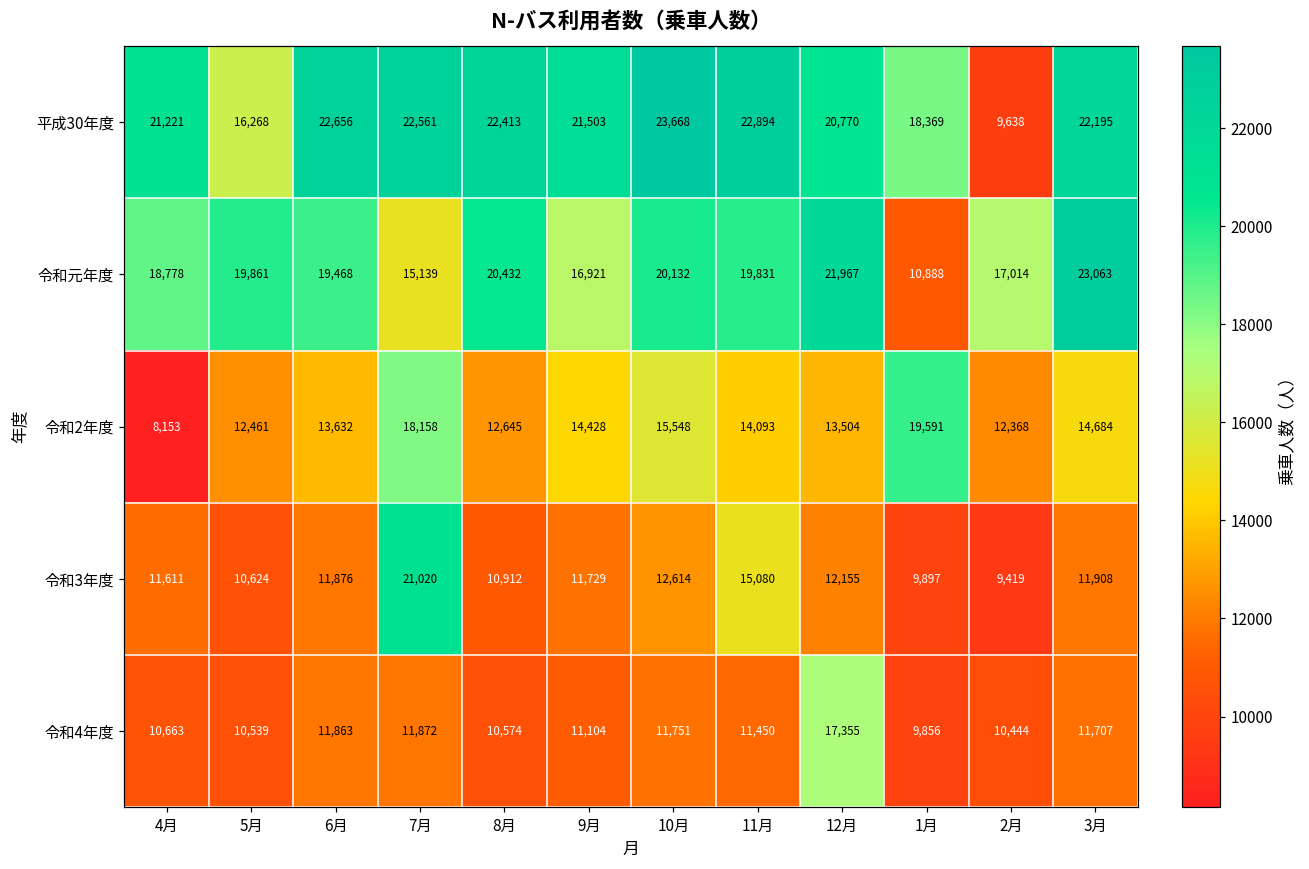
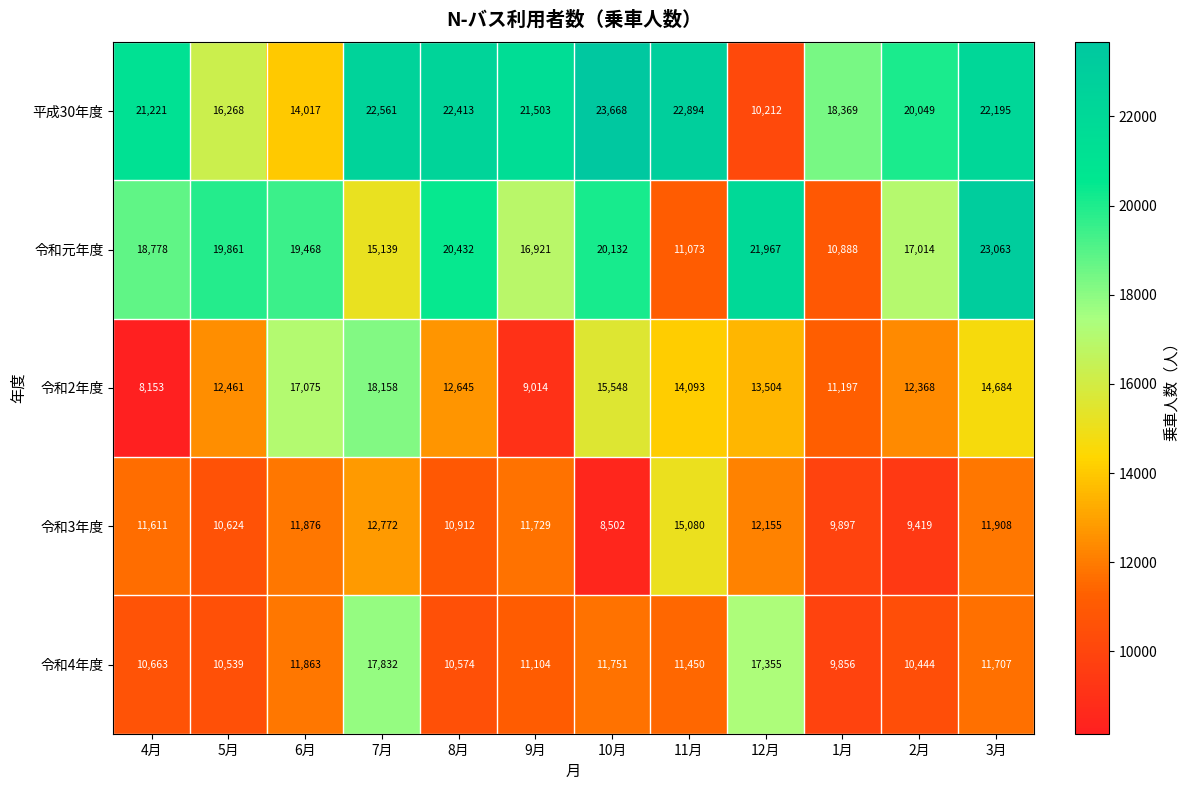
  {
    "平成30年度": {
      "4月": "21,221",
      "5月": "16,268",
-     "6月": "22,656",
+     "6月": "14,017",
      "7月": "22,561",
      "8月": "22,413",
      "9月": "21,503",
      "10月": "23,668",
      "11月": "22,894",
-     "12月": "20,770",
+     "12月": "10,212",
      "1月": "18,369",
-     "2月": "9,638",
+     "2月": "20,049",
      "3月": "22,195"
    },
    "令和元年度": {
      "4月": "18,778",
      "5月": "19,861",
      "6月": "19,468",
      "7月": "15,139",
      "8月": "20,432",
      "9月": "16,921",
      "10月": "20,132",
-     "11月": "19,831",
+     "11月": "11,073",
      "12月": "21,967",
      "1月": "10,888",
      "2月": "17,014",
      "3月": "23,063"
    },
    "令和2年度": {
      "4月": "8,153",
      "5月": "12,461",
-     "6月": "13,632",
+     "6月": "17,075",
      "7月": "18,158",
      "8月": "12,645",
-     "9月": "14,428",
+     "9月": "9,014",
      "10月": "15,548",
      "11月": "14,093",
      "12月": "13,504",
-     "1月": "19,591",
+     "1月": "11,197",
      "2月": "12,368",
      "3月": "14,684"
    },
    "令和3年度": {
      "4月": "11,611",
      "5月": "10,624",
      "6月": "11,876",
-     "7月": "21,020",
+     "7月": "12,772",
      "8月": "10,912",
      "9月": "11,729",
-     "10月": "12,614",
+     "10月": "8,502",
      "11月": "15,080",
      "12月": "12,155",
      "1月": "9,897",
      "2月": "9,419",
      "3月": "11,908"
    },
    "令和4年度": {
      "4月": "10,663",
      "5月": "10,539",
      "6月": "11,863",
-     "7月": "11,872",
+     "7月": "17,832",
      "8月": "10,574",
      "9月": "11,104",
      "10月": "11,751",
      "11月": "11,450",
      "12月": "17,355",
      "1月": "9,856",
      "2月": "10,444",
      "3月": "11,707"
    }
  }
